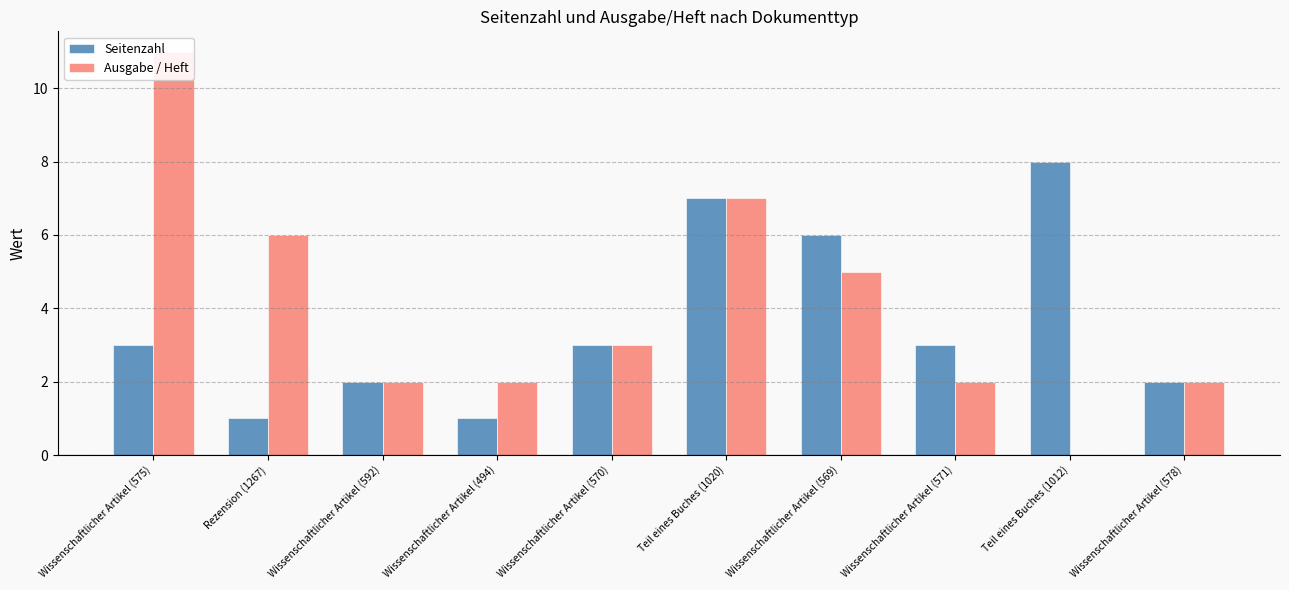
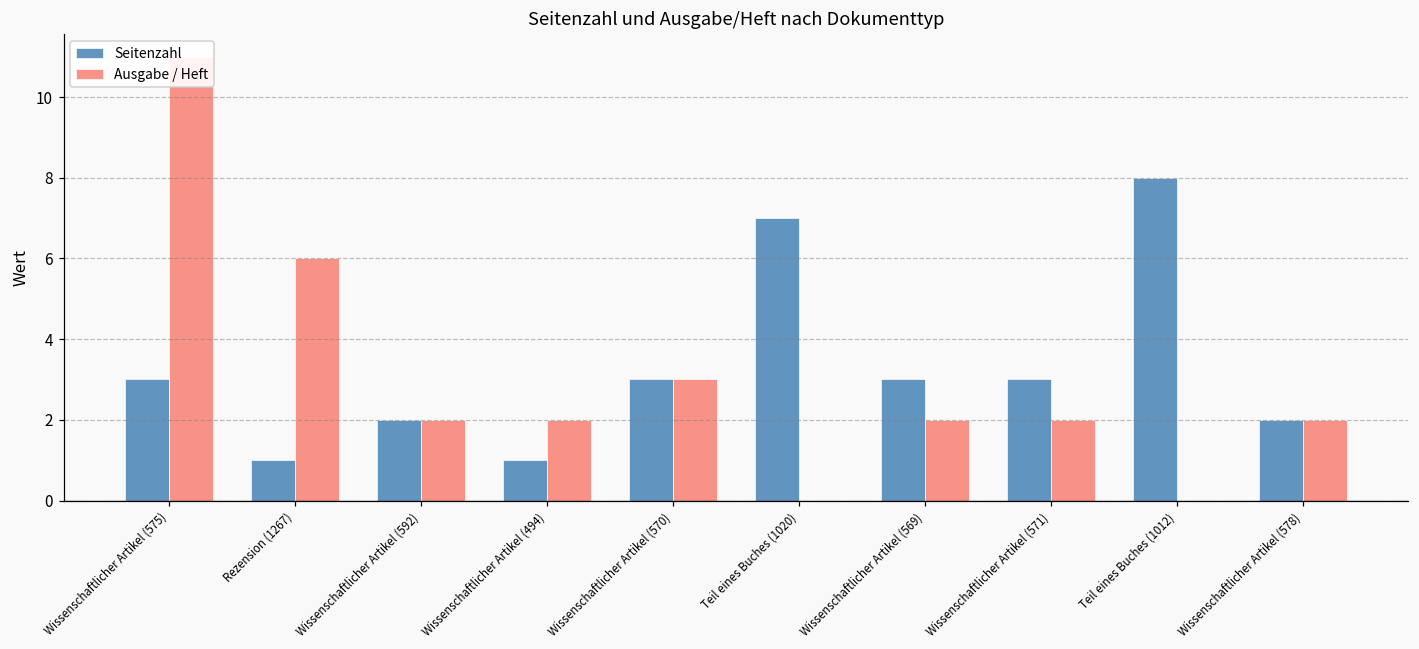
  {
    "Seitenzahl": {
      "Wissenschaftlicher Artikel (575)": 3,
      "Rezension (1267)": 1,
      "Wissenschaftlicher Artikel (592)": 2,
      "Wissenschaftlicher Artikel (494)": 1,
      "Wissenschaftlicher Artikel (570)": 3,
      "Teil eines Buches (1020)": 7,
-     "Wissenschaftlicher Artikel (569)": 6,
+     "Wissenschaftlicher Artikel (569)": 3,
      "Wissenschaftlicher Artikel (571)": 3,
      "Teil eines Buches (1012)": 8,
      "Wissenschaftlicher Artikel (578)": 2
    },
    "Ausgabe / Heft": {
      "Rezension (1267)": 6,
      "Wissenschaftlicher Artikel (592)": 2,
      "Wissenschaftlicher Artikel (494)": 2,
      "Wissenschaftlicher Artikel (570)": 3,
-     "Teil eines Buches (1020)": 7,
-     "Wissenschaftlicher Artikel (569)": 5,
+     "Teil eines Buches (1020)": 0,
+     "Wissenschaftlicher Artikel (569)": 2,
      "Wissenschaftlicher Artikel (571)": 2,
      "Teil eines Buches (1012)": 0,
      "Wissenschaftlicher Artikel (578)": 2
    }
  }
